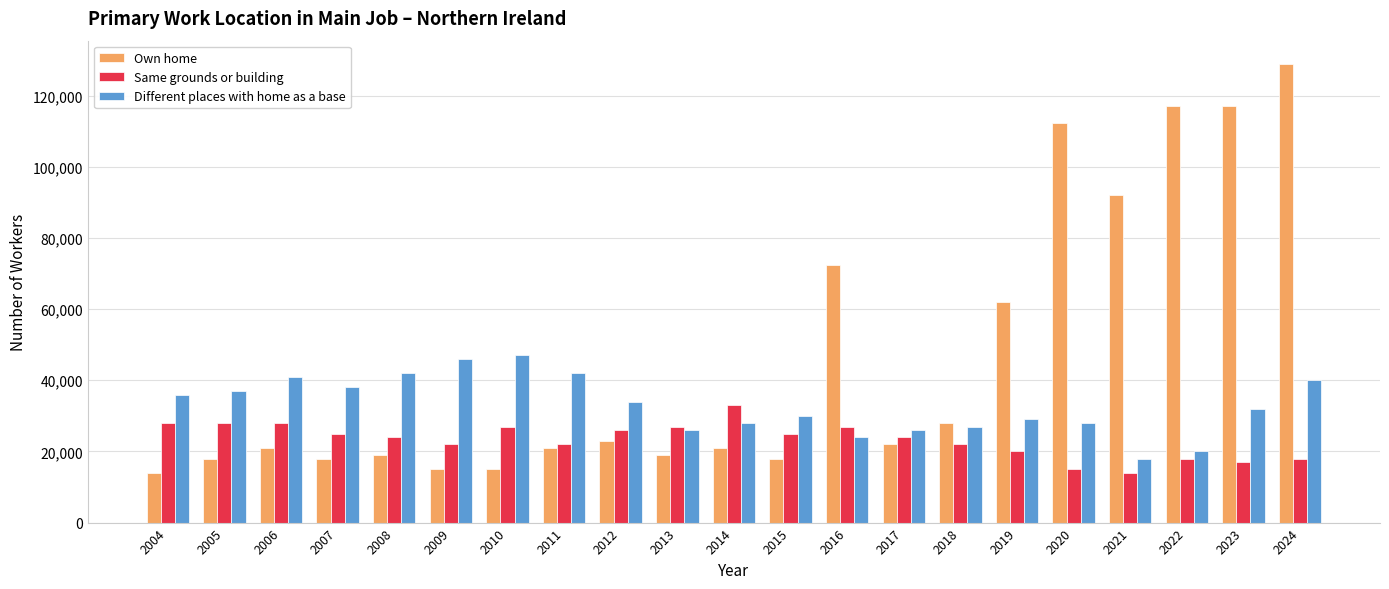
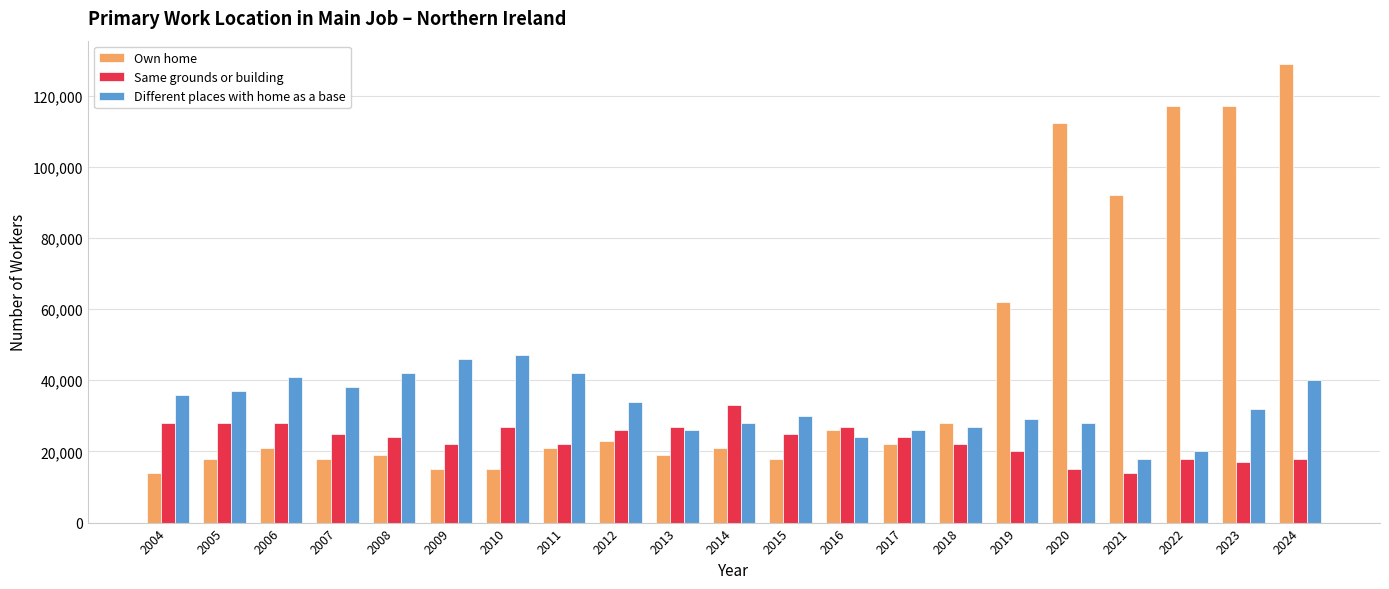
  {
    "Own home": {
      "2004": "14,000",
      "2005": "18,000",
      "2006": "21,000",
      "2007": "18,000",
      "2008": "19,000",
      "2009": "15,000",
      "2010": "15,000",
      "2011": "21,000",
      "2012": "23,000",
      "2013": "19,000",
      "2014": "21,000",
      "2015": "18,000",
-     "2016": "72,000",
+     "2016": "26,000",
      "2017": "22,000",
      "2018": "28,000",
      "2019": "62,000",
      "2020": "112,000",
      "2021": "92,000",
      "2022": "117,000",
      "2023": "117,000",
      "2024": "129,000"
    },
    "Same grounds or building": {
      "2004": "28,000",
      "2005": "28,000",
      "2006": "28,000",
      "2007": "25,000",
      "2008": "24,000",
      "2009": "22,000",
      "2010": "27,000",
      "2011": "22,000",
      "2012": "26,000",
      "2013": "27,000",
      "2014": "33,000",
      "2015": "25,000",
      "2016": "27,000",
      "2017": "24,000",
      "2018": "22,000",
      "2019": "20,000",
      "2020": "15,000",
      "2021": "14,000",
      "2022": "18,000",
      "2023": "17,000",
      "2024": "18,000"
    },
    "Different places with home as a base": {
      "2004": "36,000",
      "2005": "37,000",
      "2006": "41,000",
      "2007": "38,000",
      "2008": "42,000",
      "2009": "46,000",
      "2010": "47,000",
      "2011": "42,000",
      "2012": "34,000",
      "2013": "26,000",
      "2014": "28,000",
      "2015": "30,000",
      "2016": "24,000",
      "2017": "26,000",
      "2018": "27,000",
      "2019": "29,000",
      "2020": "28,000",
      "2021": "18,000",
      "2022": "20,000",
      "2023": "32,000",
      "2024": "40,000"
    }
  }
